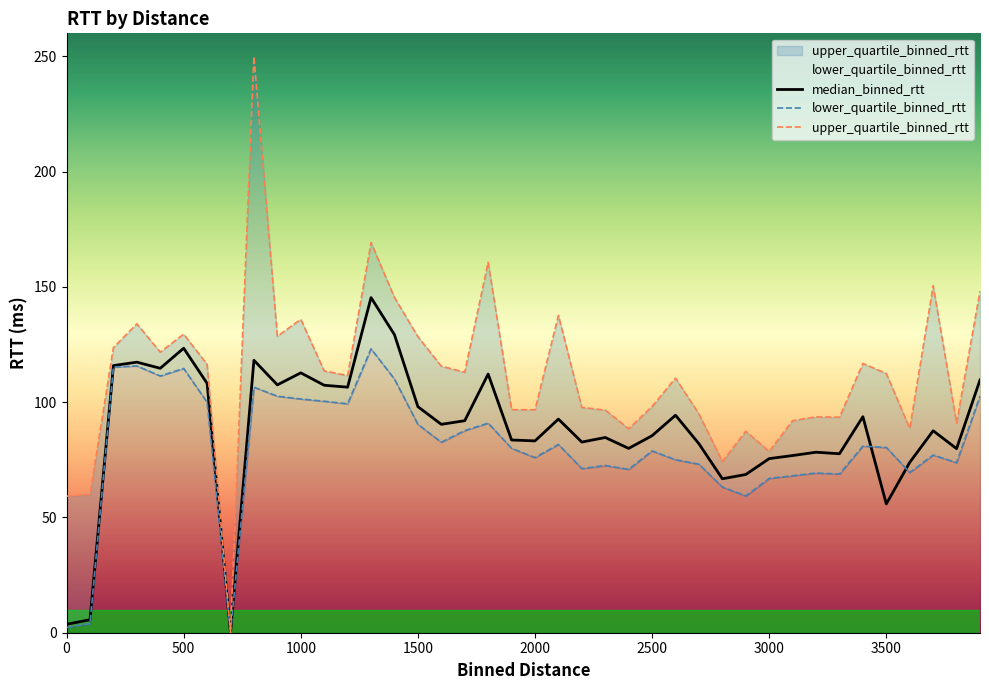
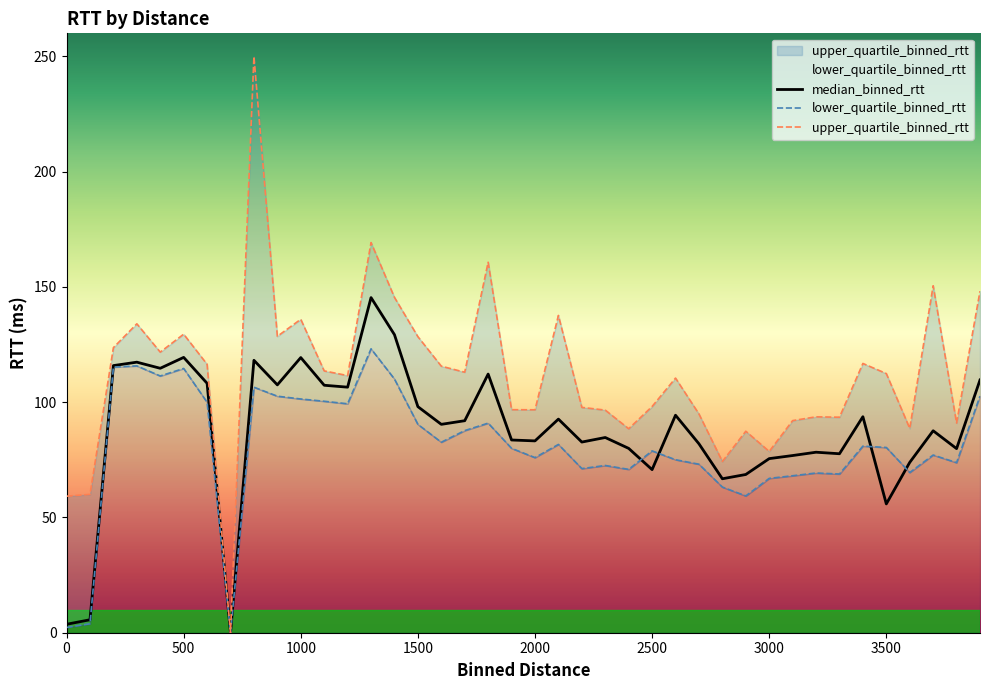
  {
    "median_binned_rtt": {
-     "500": 123,
-     "1000": 113,
+     "500": 119,
+     "1000": 119,
      "1500": 98,
      "2000": 83,
-     "2500": 85,
+     "2500": 71,
      "3000": 76,
      "3500": 56
    }
  }
